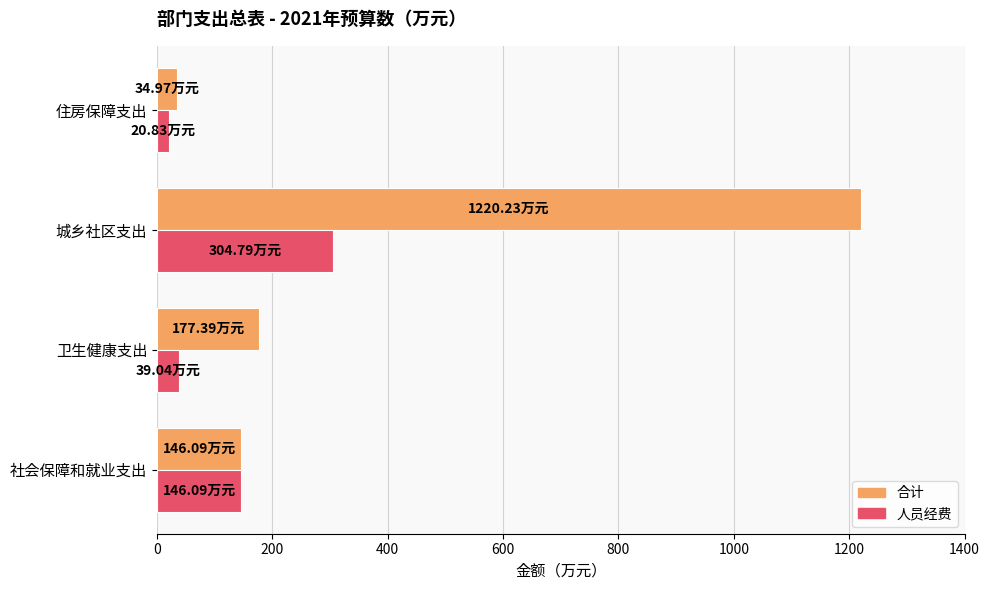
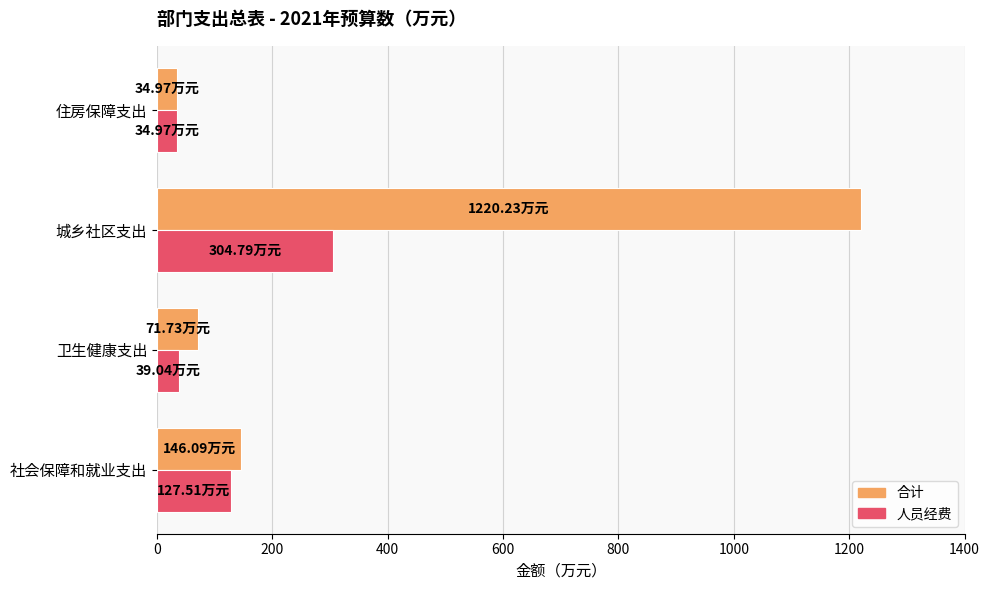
  {
    "合计": {
      "住房保障支出": 34.97,
      "城乡社区支出": 1220.23,
-     "卫生健康支出": 177.39,
+     "卫生健康支出": 71.73,
      "社会保障和就业支出": 146.09
    },
    "人员经费": {
-     "住房保障支出": 20.83,
+     "住房保障支出": 34.97,
      "城乡社区支出": 304.79,
      "卫生健康支出": 39.04,
-     "社会保障和就业支出": 146.09
+     "社会保障和就业支出": 127.51
    }
  }
